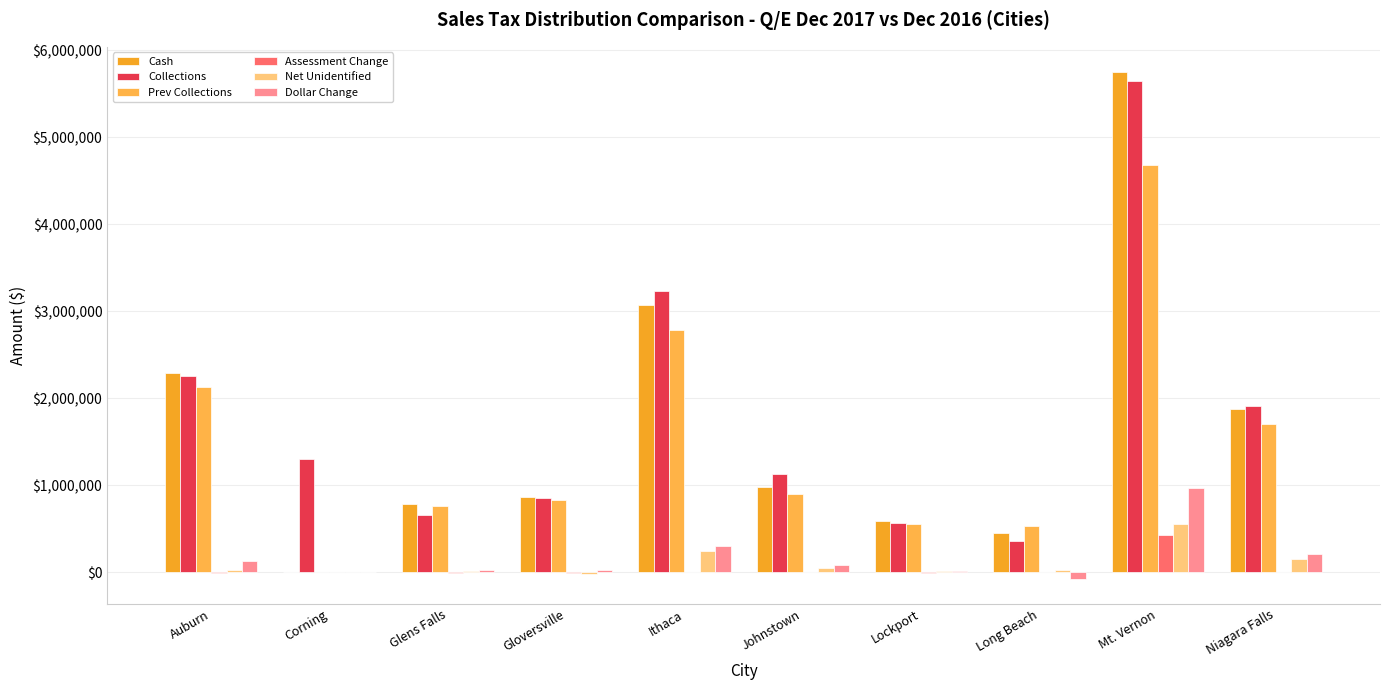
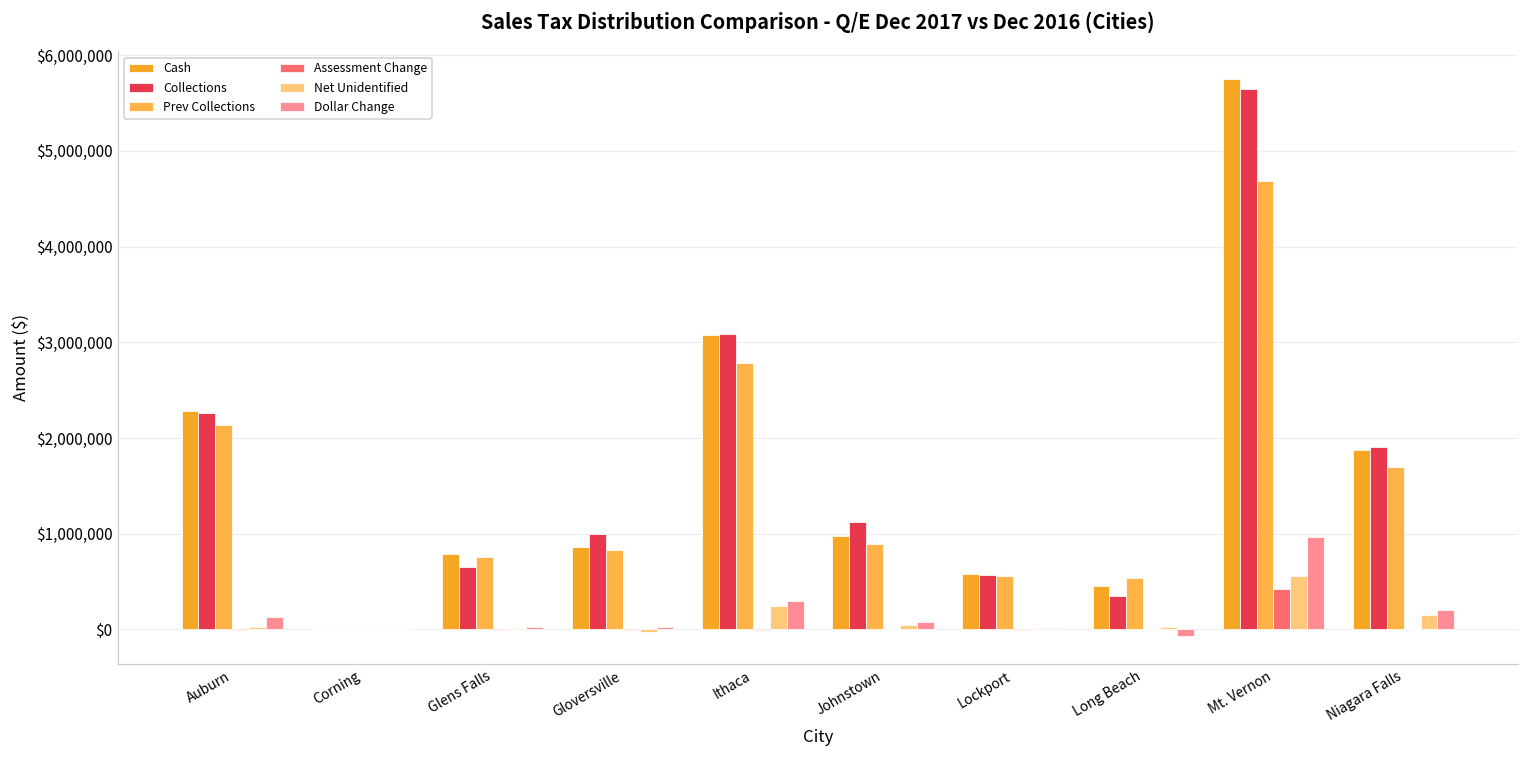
  {
    "Collections": {
      "Auburn": "$2,300,000",
-     "Corning": "$1,300,000",
+     "Corning": "$0",
      "Glens Falls": "$700,000",
-     "Gloversville": "$900,000",
-     "Ithaca": "$3,200,000",
+     "Gloversville": "$1,000,000",
+     "Ithaca": "$3,100,000",
      "Johnstown": "$1,100,000",
      "Lockport": "$600,000",
      "Long Beach": "$400,000",
      "Mt. Vernon": "$5,700,000",
      "Niagara Falls": "$1,900,000"
    }
  }
